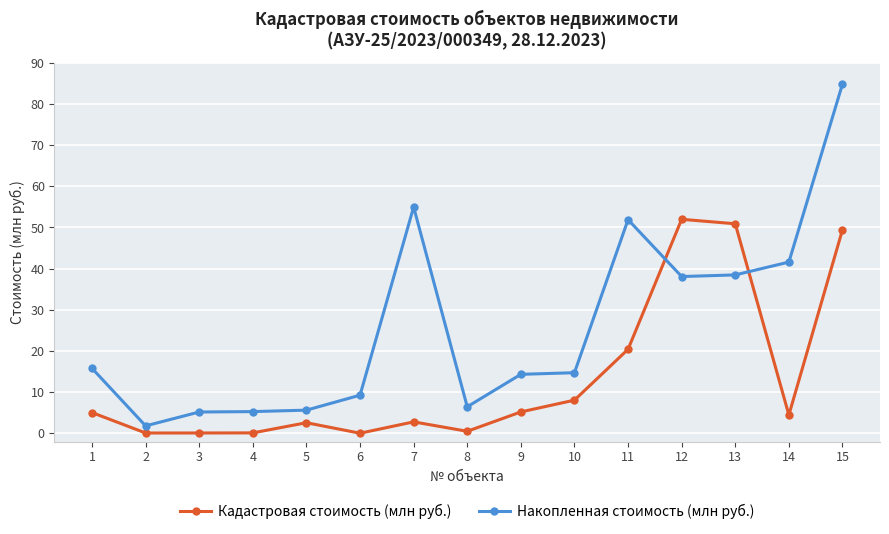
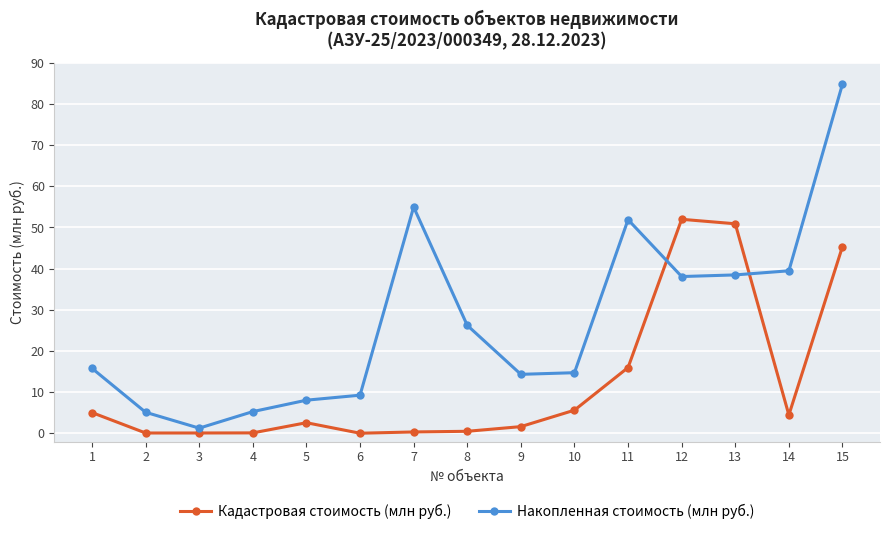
  {
    "Кадастровая стоимость (млн руб.)": {
      "1": 5,
      "2": 0,
      "3": 0,
      "4": 0,
      "5": 3,
      "6": 0,
-     "7": 3,
+     "7": 0,
      "8": 0,
-     "9": 5,
-     "10": 8,
-     "11": 20,
+     "9": 2,
+     "10": 6,
+     "11": 16,
      "12": 52,
      "13": 51,
      "14": 4,
-     "15": 49
+     "15": 45
    },
    "Накопленная стоимость (млн руб.)": {
      "1": 16,
-     "2": 2,
-     "3": 5,
+     "2": 5,
+     "3": 1,
      "4": 5,
-     "5": 6,
+     "5": 8,
      "6": 9,
      "7": 55,
-     "8": 6,
+     "8": 26,
      "9": 14,
      "10": 15,
      "11": 52,
      "12": 38,
      "13": 38,
-     "14": 42,
+     "14": 39,
      "15": 85
    }
  }
